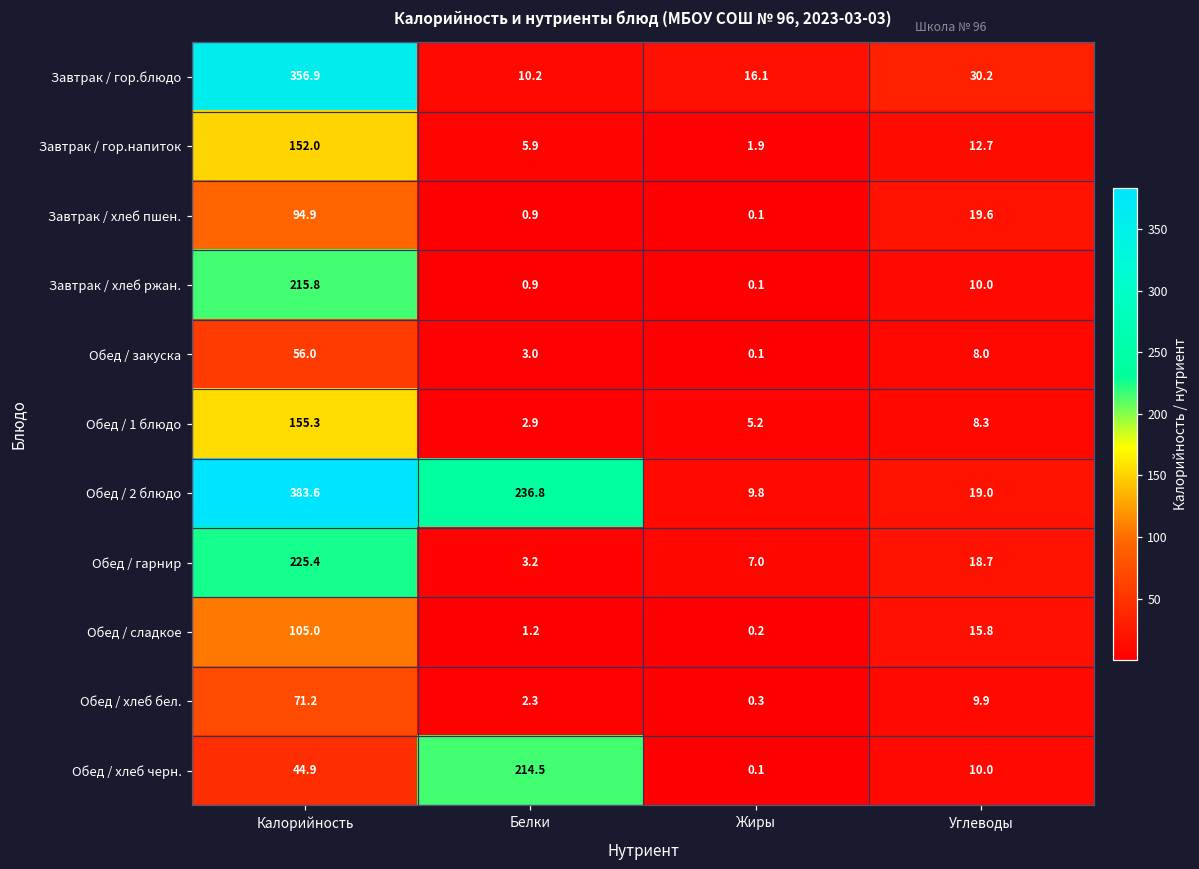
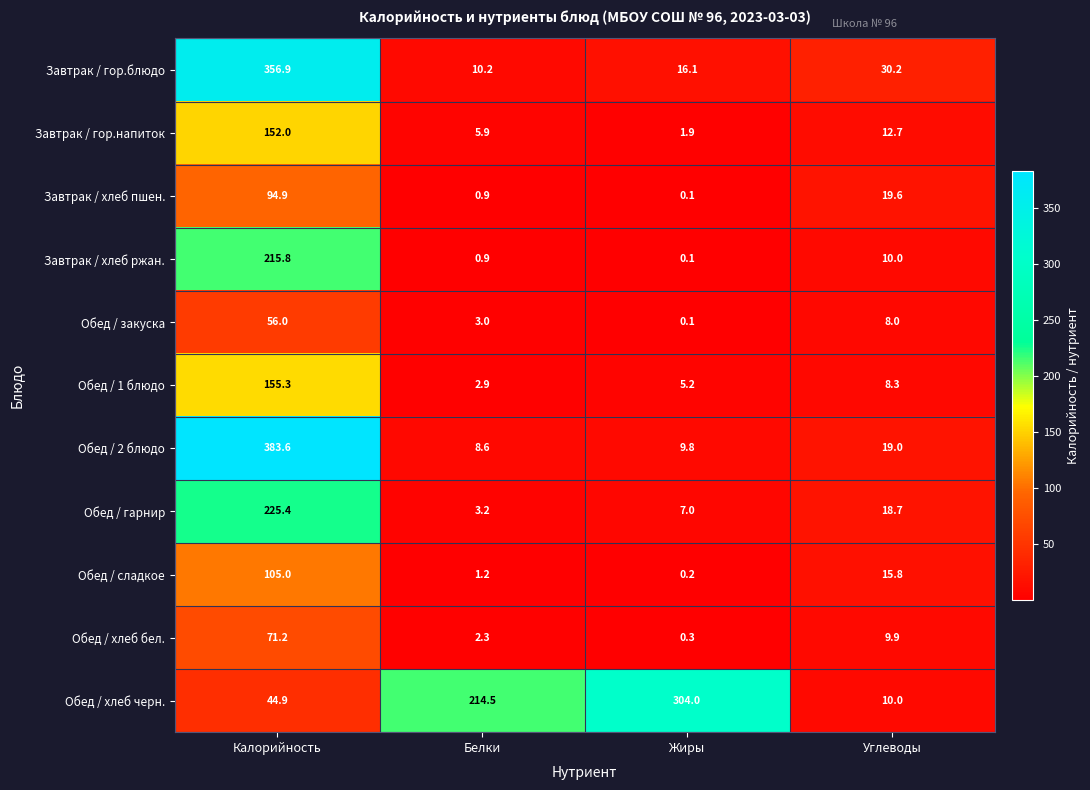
  {
    "Завтрак / гор.блюдо": {
      "Калорийность": 356.9,
      "Белки": 10.2,
      "Жиры": 16.1,
      "Углеводы": 30.2
    },
    "Завтрак / гор.напиток": {
      "Калорийность": 152.0,
      "Белки": 5.9,
      "Жиры": 1.9,
      "Углеводы": 12.7
    },
    "Завтрак / хлеб пшен.": {
      "Калорийность": 94.9,
      "Белки": 0.9,
      "Жиры": 0.1,
      "Углеводы": 19.6
    },
    "Завтрак / хлеб ржан.": {
      "Калорийность": 215.8,
      "Белки": 0.9,
      "Жиры": 0.1,
      "Углеводы": 10.0
    },
    "Обед / закуска": {
      "Калорийность": 56.0,
      "Белки": 3.0,
      "Жиры": 0.1,
      "Углеводы": 8.0
    },
    "Обед / 1 блюдо": {
      "Калорийность": 155.3,
      "Белки": 2.9,
      "Жиры": 5.2,
      "Углеводы": 8.3
    },
    "Обед / 2 блюдо": {
      "Калорийность": 383.6,
-     "Белки": 236.8,
+     "Белки": 8.6,
      "Жиры": 9.8,
      "Углеводы": 19.0
    },
    "Обед / гарнир": {
      "Калорийность": 225.4,
      "Белки": 3.2,
      "Жиры": 7.0,
      "Углеводы": 18.7
    },
    "Обед / сладкое": {
      "Калорийность": 105.0,
      "Белки": 1.2,
      "Жиры": 0.2,
      "Углеводы": 15.8
    },
    "Обед / хлеб бел.": {
      "Калорийность": 71.2,
      "Белки": 2.3,
      "Жиры": 0.3,
      "Углеводы": 9.9
    },
    "Обед / хлеб черн.": {
      "Калорийность": 44.9,
      "Белки": 214.5,
-     "Жиры": 0.1,
+     "Жиры": 304.0,
      "Углеводы": 10.0
    }
  }
